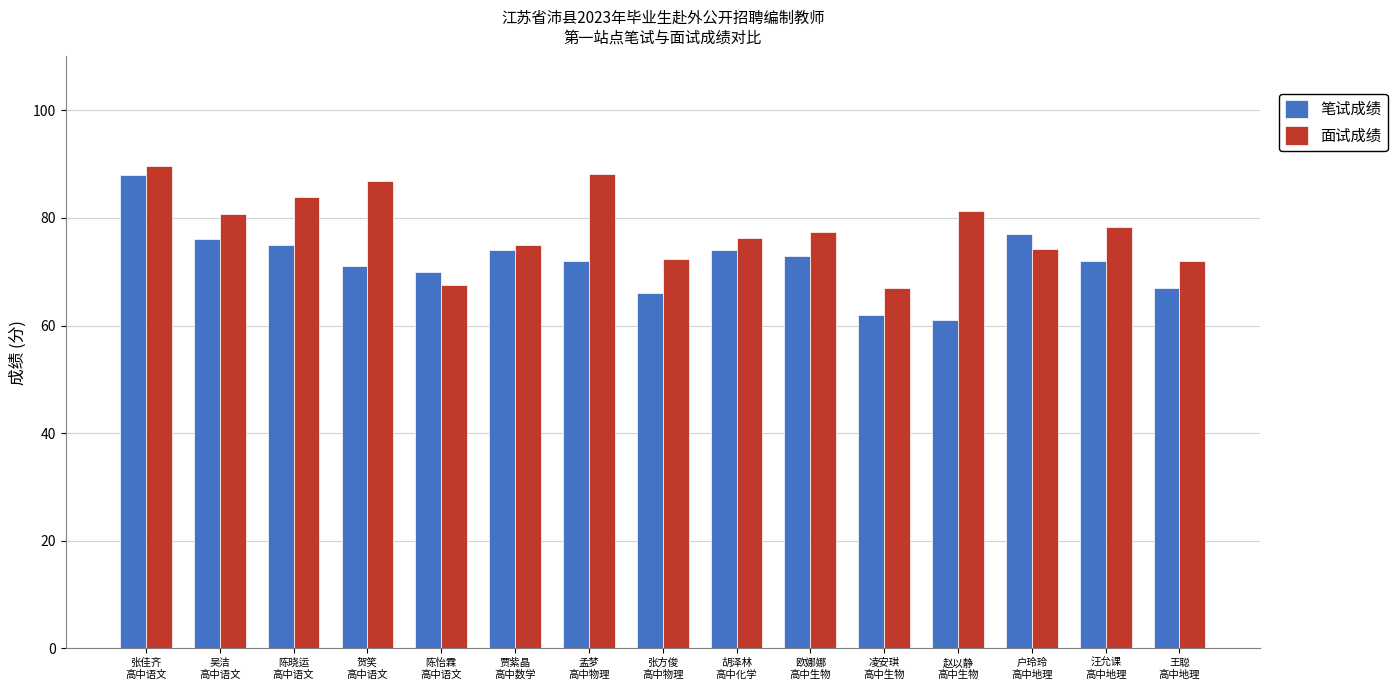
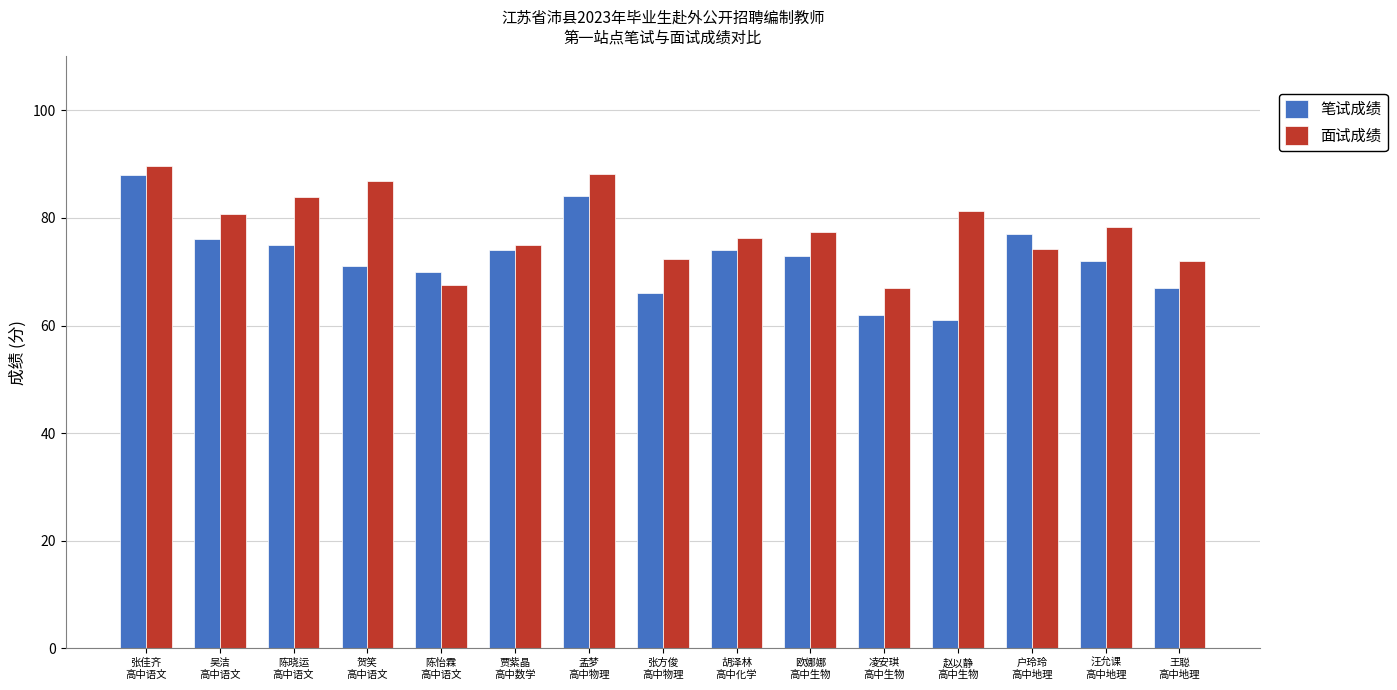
  {
    "笔试成绩": {
      "张佳齐 高中语文": 88,
      "吴洁 高中语文": 76,
      "陈晓运 高中语文": 75,
      "贺笑 高中语文": 71,
      "陈怡霖 高中语文": 70,
      "贾紫晶 高中数学": 74,
-     "孟梦 高中物理": 72,
+     "孟梦 高中物理": 84,
      "张方俊 高中物理": 66,
      "胡泽林 高中化学": 74,
      "欧娜娜 高中生物": 73,
      "凌安琪 高中生物": 62,
      "赵以静 高中生物": 61,
      "户玲玲 高中地理": 77,
      "汪允课 高中地理": 72,
      "王聪 高中地理": 67
    },
    "面试成绩": {
      "张佳齐 高中语文": 90,
      "吴洁 高中语文": 81,
      "陈晓运 高中语文": 84,
      "贺笑 高中语文": 87,
      "陈怡霖 高中语文": 68,
      "贾紫晶 高中数学": 75,
      "孟梦 高中物理": 88,
      "张方俊 高中物理": 72,
      "胡泽林 高中化学": 76,
      "欧娜娜 高中生物": 77,
      "凌安琪 高中生物": 67,
      "赵以静 高中生物": 81,
      "户玲玲 高中地理": 74,
      "汪允课 高中地理": 78,
      "王聪 高中地理": 72
    }
  }
